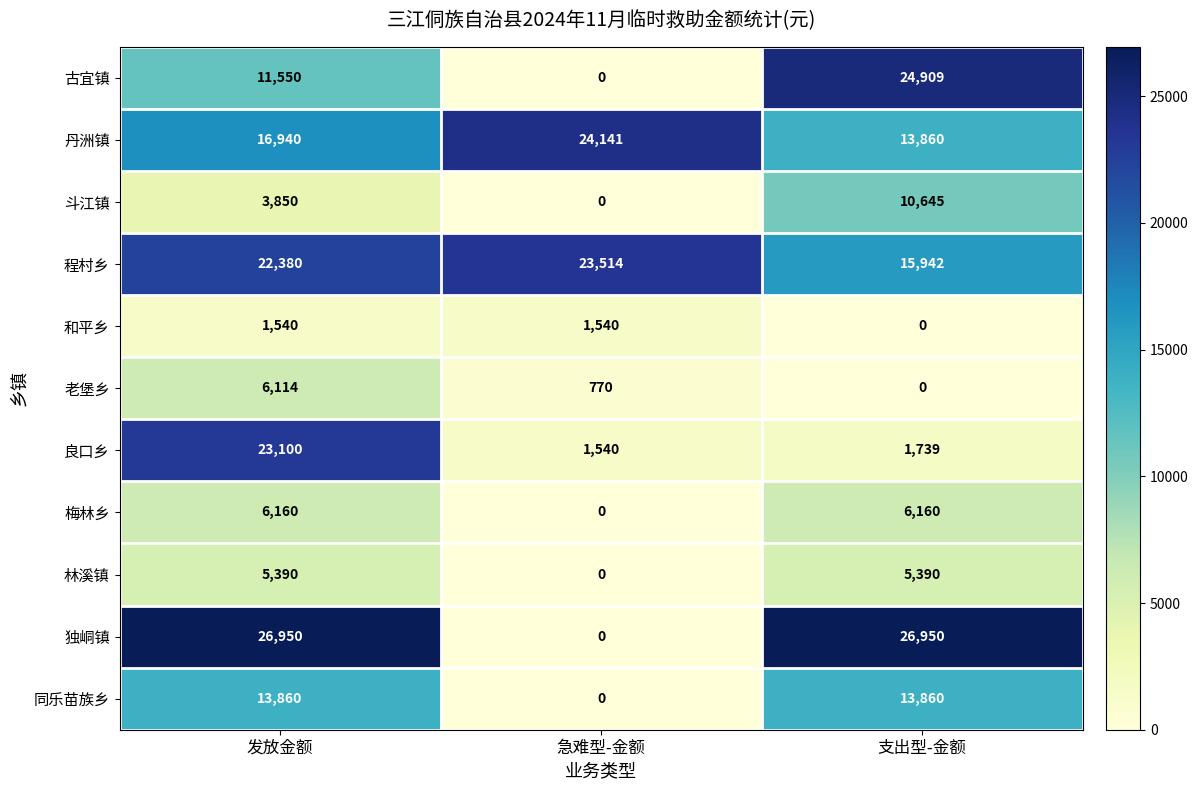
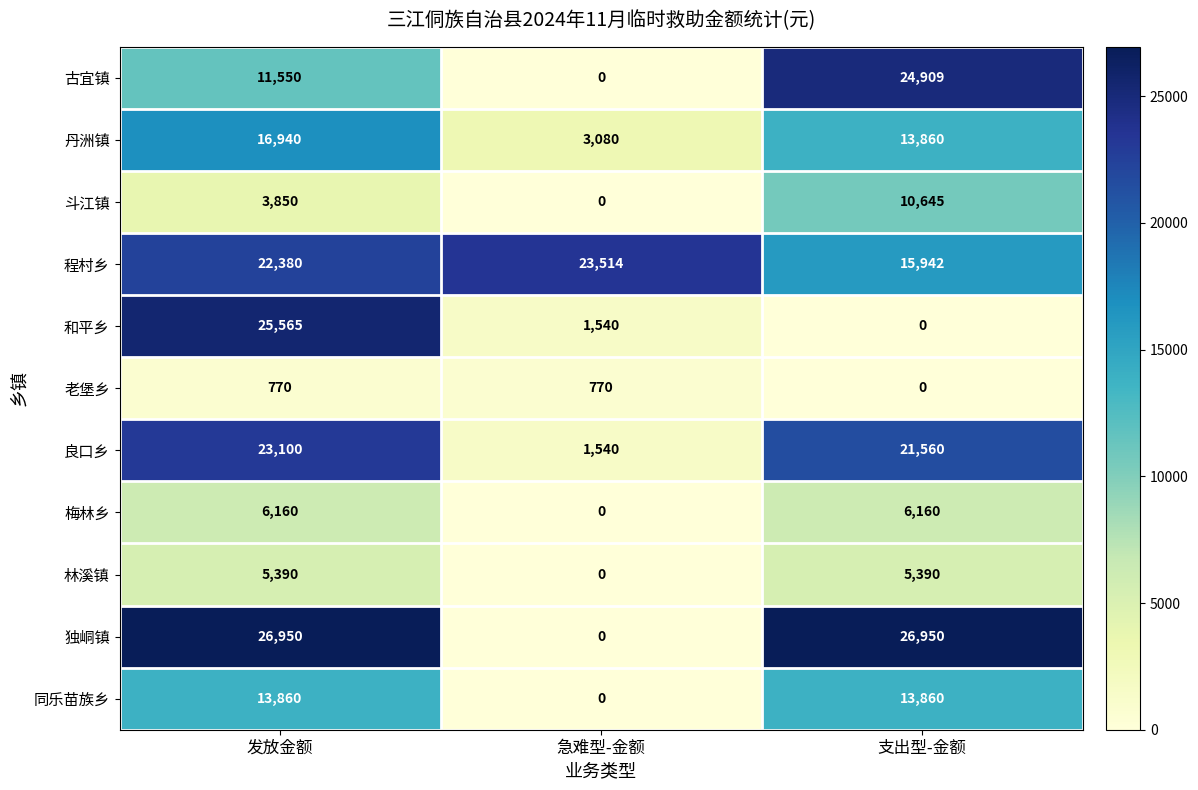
  {
    "古宜镇": {
      "发放金额": "11,550",
      "急难型-金额": "0",
      "支出型-金额": "24,909"
    },
    "丹洲镇": {
      "发放金额": "16,940",
-     "急难型-金额": "24,141",
+     "急难型-金额": "3,080",
      "支出型-金额": "13,860"
    },
    "斗江镇": {
      "发放金额": "3,850",
      "急难型-金额": "0",
      "支出型-金额": "10,645"
    },
    "程村乡": {
      "发放金额": "22,380",
      "急难型-金额": "23,514",
      "支出型-金额": "15,942"
    },
    "和平乡": {
-     "发放金额": "1,540",
+     "发放金额": "25,565",
      "急难型-金额": "1,540",
      "支出型-金额": "0"
    },
    "老堡乡": {
-     "发放金额": "6,114",
+     "发放金额": "770",
      "急难型-金额": "770",
      "支出型-金额": "0"
    },
    "良口乡": {
      "发放金额": "23,100",
      "急难型-金额": "1,540",
-     "支出型-金额": "1,739"
+     "支出型-金额": "21,560"
    },
    "梅林乡": {
      "发放金额": "6,160",
      "急难型-金额": "0",
      "支出型-金额": "6,160"
    },
    "林溪镇": {
      "发放金额": "5,390",
      "急难型-金额": "0",
      "支出型-金额": "5,390"
    },
    "独峒镇": {
      "发放金额": "26,950",
      "急难型-金额": "0",
      "支出型-金额": "26,950"
    },
    "同乐苗族乡": {
      "发放金额": "13,860",
      "急难型-金额": "0",
      "支出型-金额": "13,860"
    }
  }
